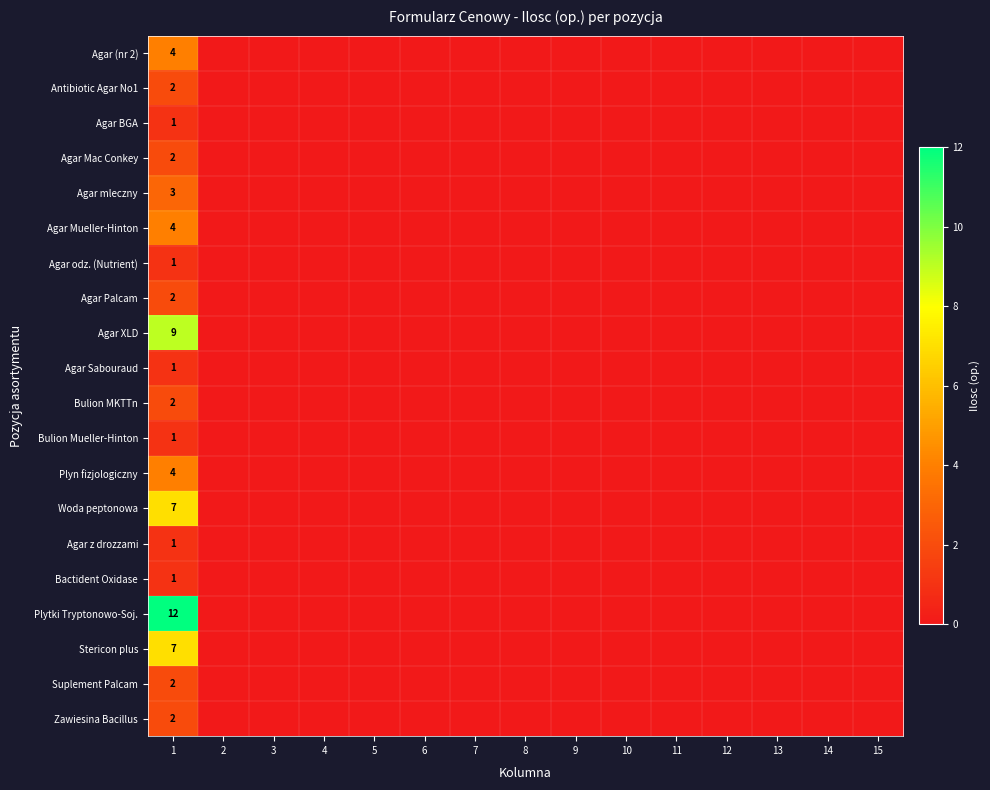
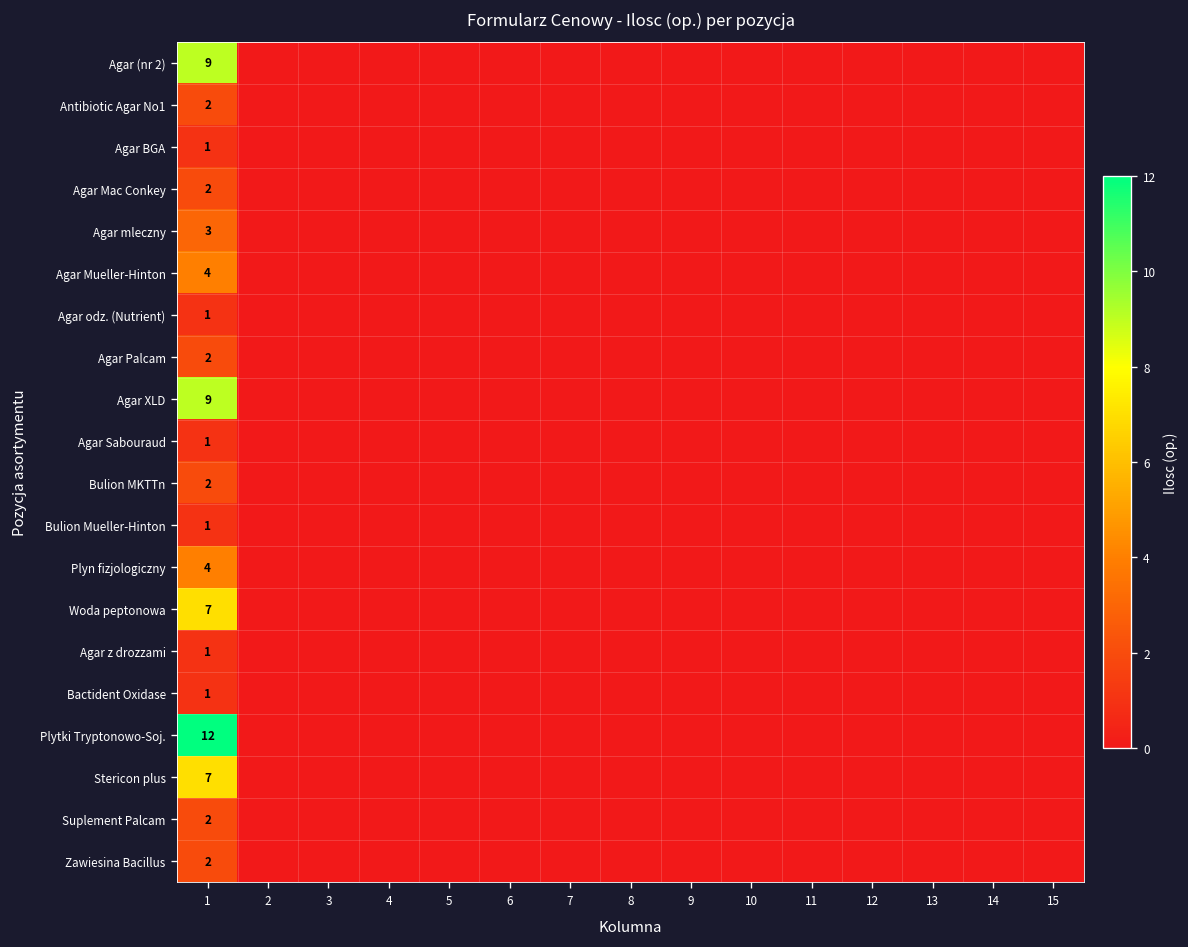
  {
    "Agar (nr 2)": {
-     "1": 4
+     "1": 9
    },
    "Antibiotic Agar No1": {
      "1": 2
    },
    "Agar BGA": {
      "1": 1
    },
    "Agar Mac Conkey": {
      "1": 2
    },
    "Agar mleczny": {
      "1": 3
    },
    "Agar Mueller-Hinton": {
      "1": 4
    },
    "Agar odz. (Nutrient)": {
      "1": 1
    },
    "Agar Palcam": {
      "1": 2
    },
    "Agar XLD": {
      "1": 9
    },
    "Agar Sabouraud": {
      "1": 1
    },
    "Bulion MKTTn": {
      "1": 2
    },
    "Bulion Mueller-Hinton": {
      "1": 1
    },
    "Plyn fizjologiczny": {
      "1": 4
    },
    "Woda peptonowa": {
      "1": 7
    },
    "Agar z drozzami": {
      "1": 1
    },
    "Bactident Oxidase": {
      "1": 1
    },
    "Plytki Tryptonowo-Soj.": {
      "1": 12
    },
    "Stericon plus": {
      "1": 7
    },
    "Suplement Palcam": {
      "1": 2
    },
    "Zawiesina Bacillus": {
      "1": 2
    }
  }
